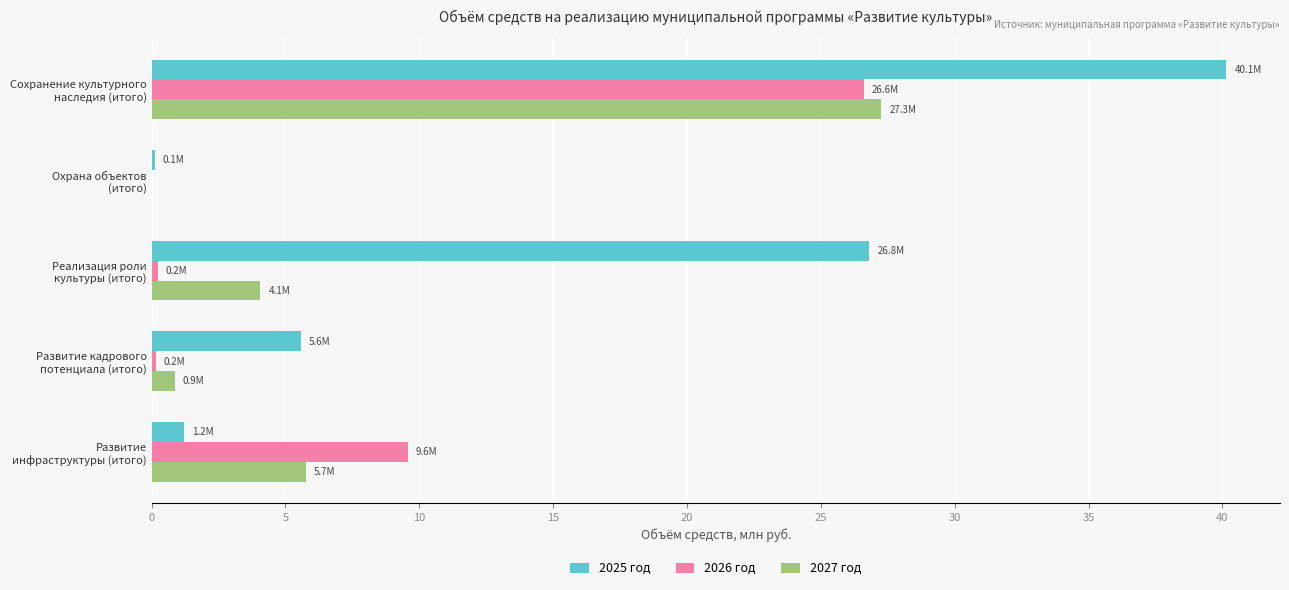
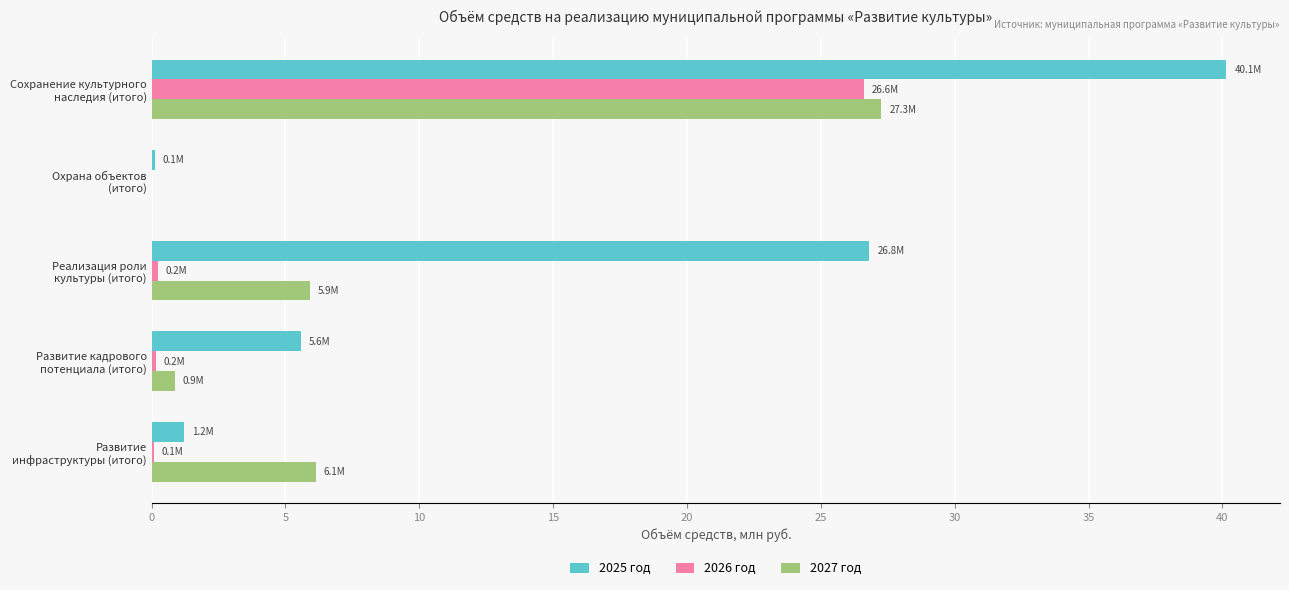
  {
    "2025 год": {
      "Сохранение культурного наследия (итого)": "40.1M",
      "Охрана объектов (итого)": "0.1M",
      "Реализация роли культуры (итого)": "26.8M",
      "Развитие кадрового потенциала (итого)": "5.6M",
      "Развитие инфраструктуры (итого)": "1.2M"
    },
    "2026 год": {
      "Сохранение культурного наследия (итого)": "26.6M",
      "Реализация роли культуры (итого)": "0.2M",
      "Развитие кадрового потенциала (итого)": "0.2M",
-     "Развитие инфраструктуры (итого)": "9.6M"
+     "Развитие инфраструктуры (итого)": "0.1M"
    },
    "2027 год": {
      "Сохранение культурного наследия (итого)": "27.3M",
-     "Реализация роли культуры (итого)": "4.1M",
+     "Реализация роли культуры (итого)": "5.9M",
      "Развитие кадрового потенциала (итого)": "0.9M",
-     "Развитие инфраструктуры (итого)": "5.7M"
+     "Развитие инфраструктуры (итого)": "6.1M"
    }
  }
